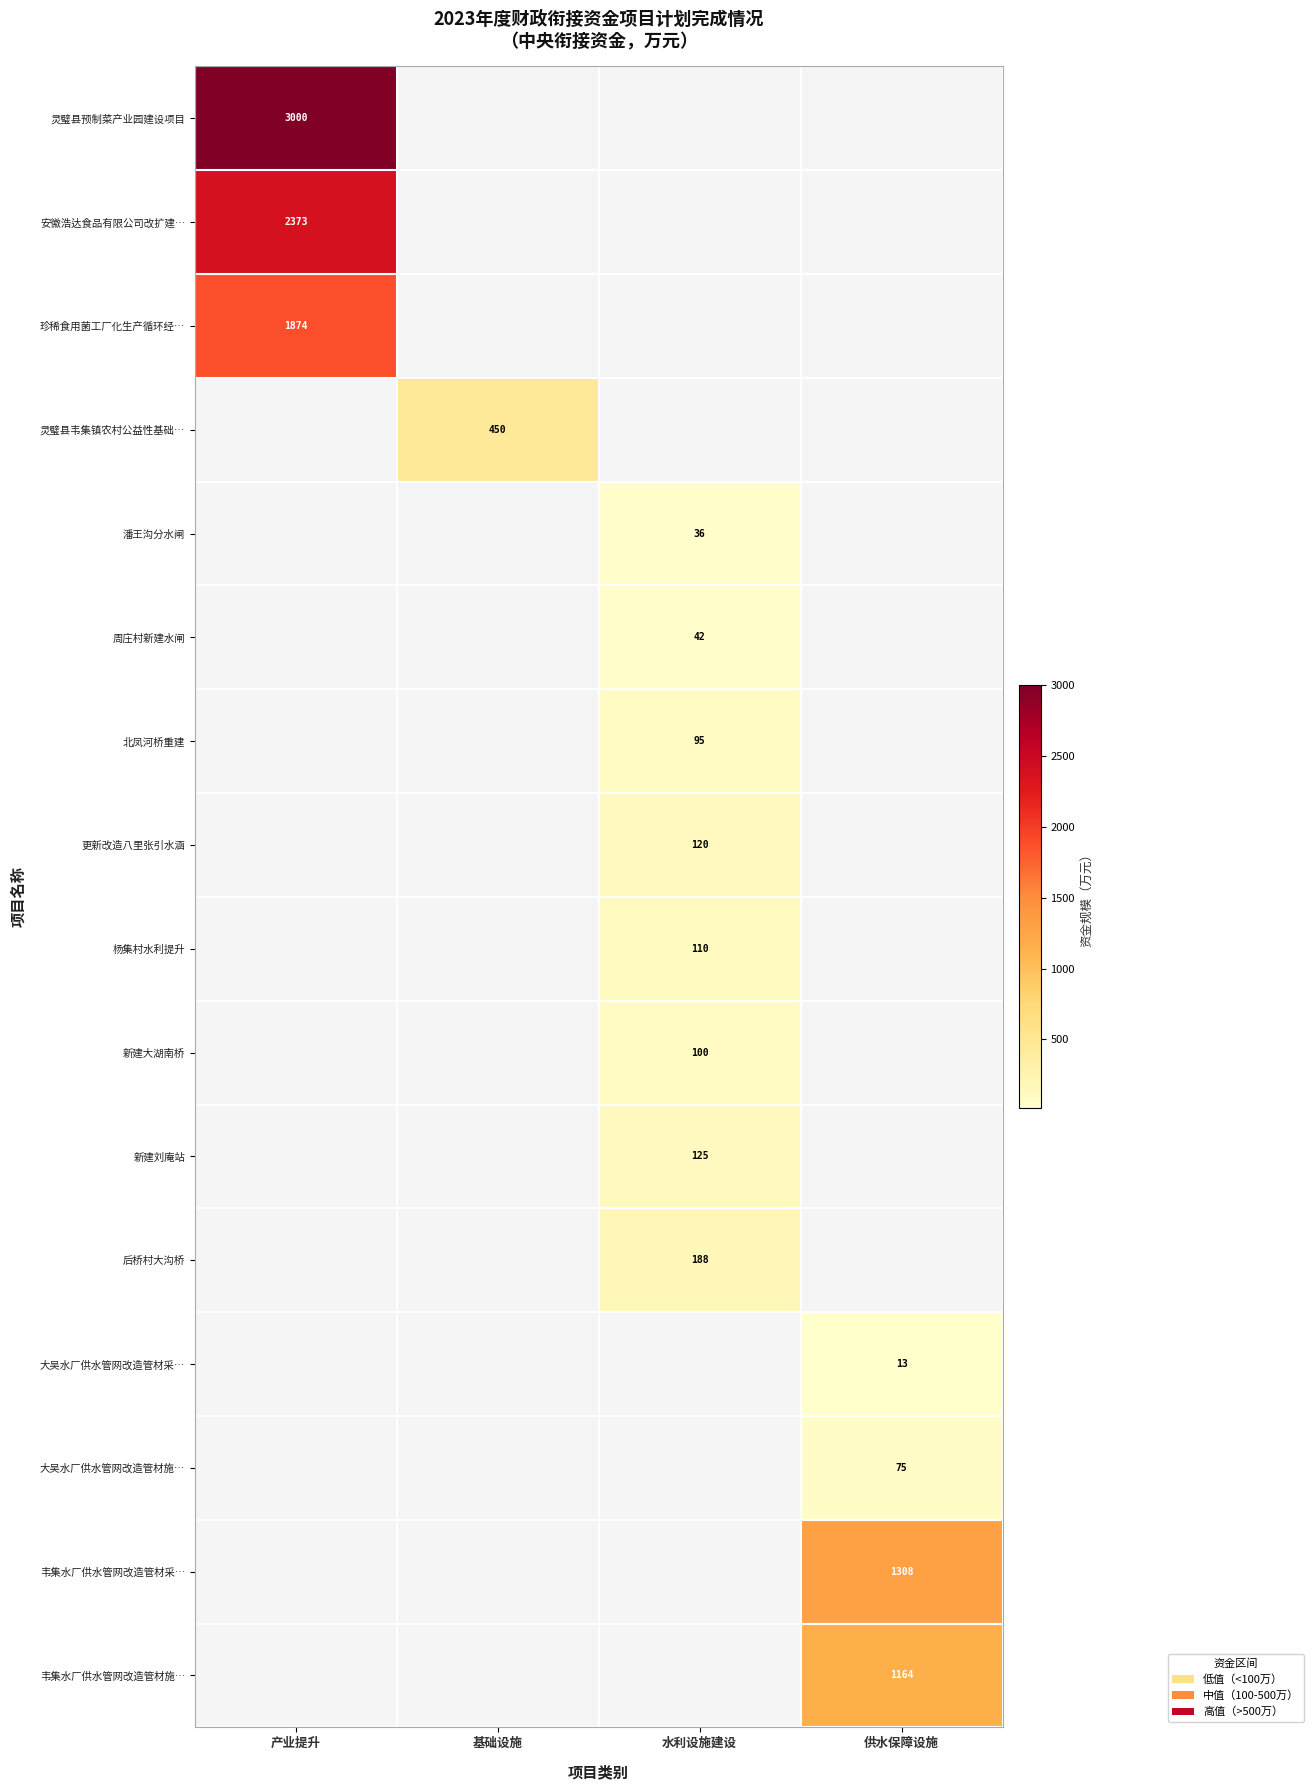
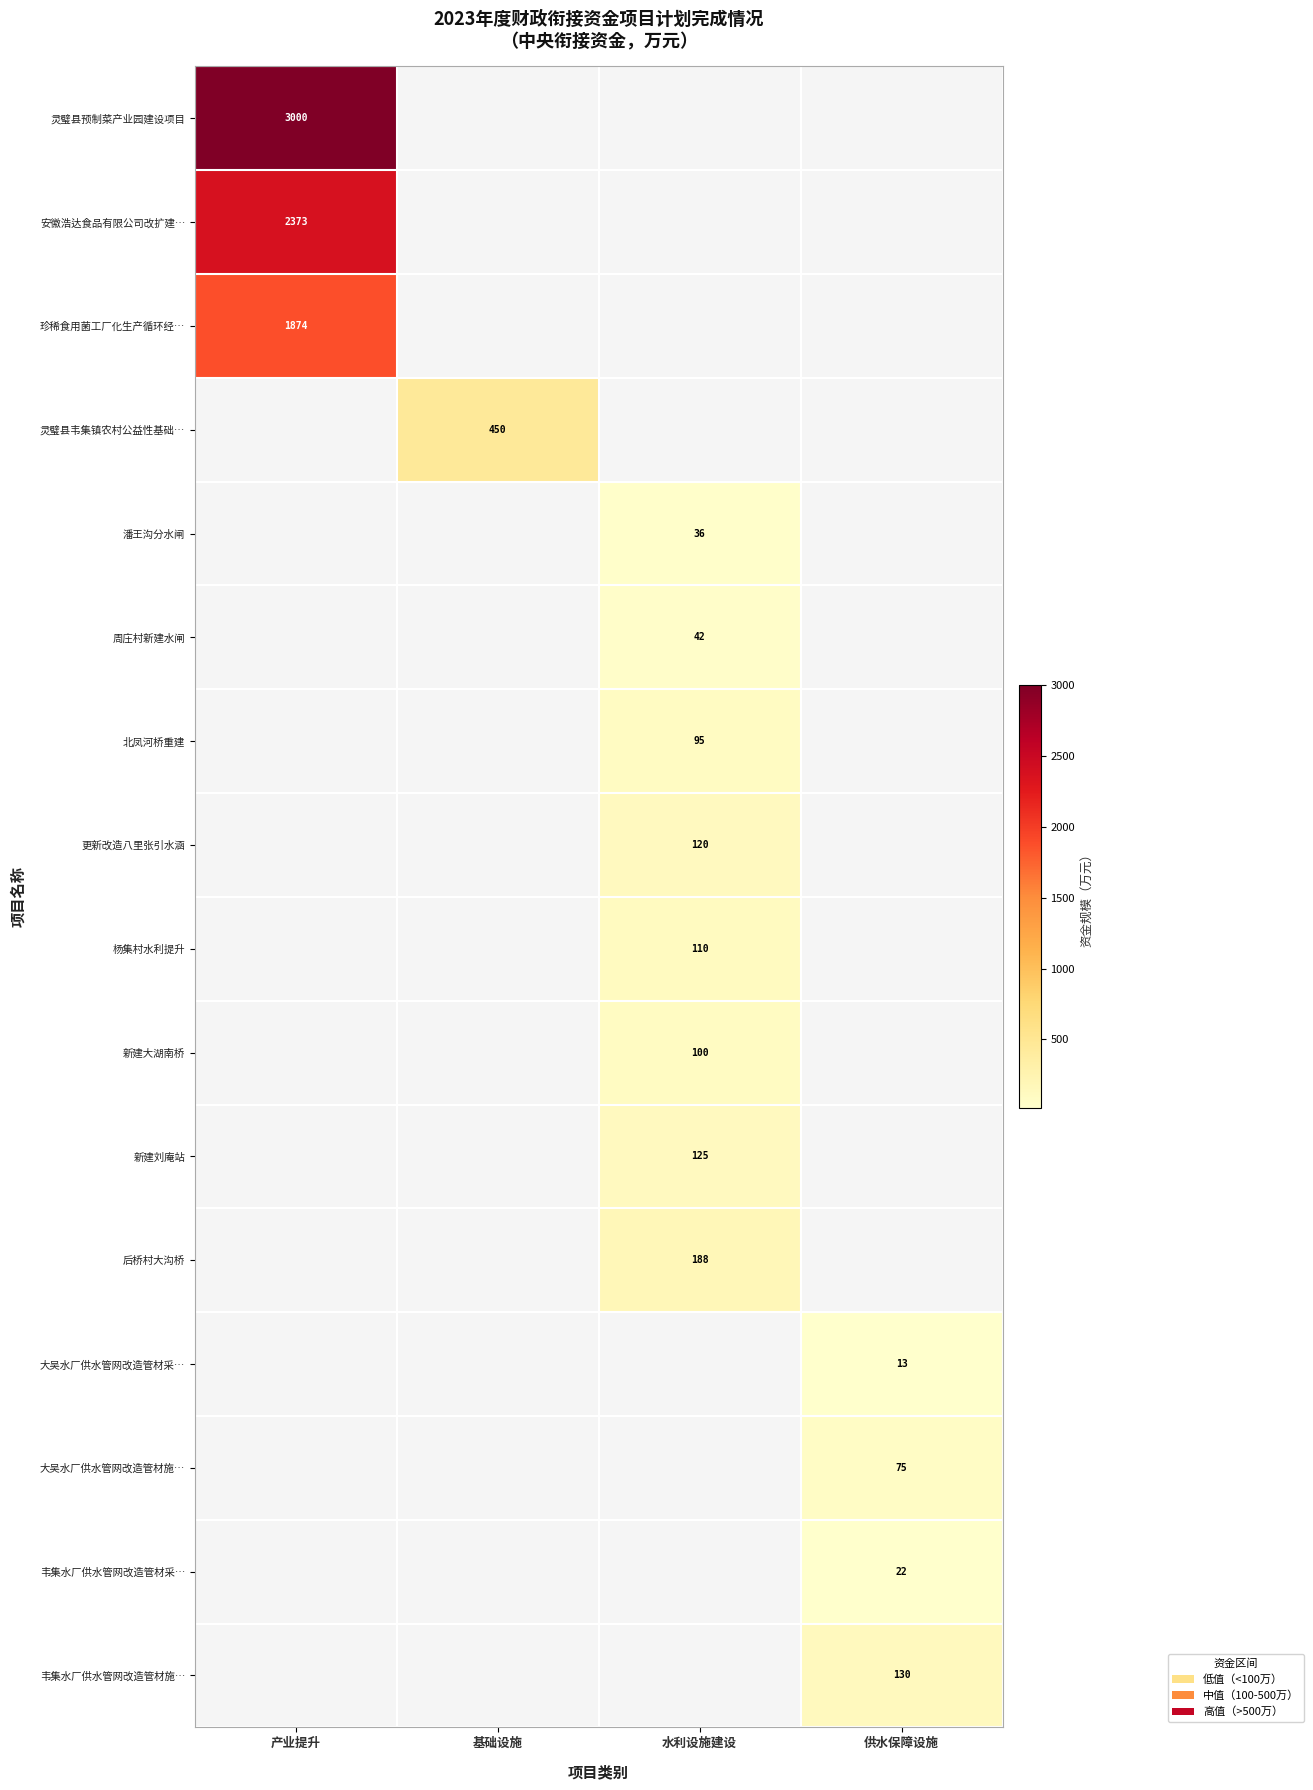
  {
    "灵璧县预制菜产业园建设项目": {
      "产业提升": 3000
    },
    "安徽浩达食品有限公司改扩建…": {
      "产业提升": 2373
    },
    "珍稀食用菌工厂化生产循环经…": {
      "产业提升": 1874
    },
    "灵璧县韦集镇农村公益性基础…": {
      "基础设施": 450
    },
    "潘王沟分水闸": {
      "水利设施建设": 36
    },
    "周庄村新建水闸": {
      "水利设施建设": 42
    },
    "北凤河桥重建": {
      "水利设施建设": 95
    },
    "更新改造八里张引水涵": {
      "水利设施建设": 120
    },
    "杨集村水利提升": {
      "水利设施建设": 110
    },
    "新建大湖南桥": {
      "水利设施建设": 100
    },
    "新建刘庵站": {
      "水利设施建设": 125
    },
    "后桥村大沟桥": {
      "水利设施建设": 188
    },
    "大吴水厂供水管网改造管材采…": {
      "供水保障设施": 13
    },
    "大吴水厂供水管网改造管材施…": {
      "供水保障设施": 75
    },
    "韦集水厂供水管网改造管材采…": {
-     "供水保障设施": 1308
+     "供水保障设施": 22
    },
    "韦集水厂供水管网改造管材施…": {
-     "供水保障设施": 1164
+     "供水保障设施": 130
    }
  }
